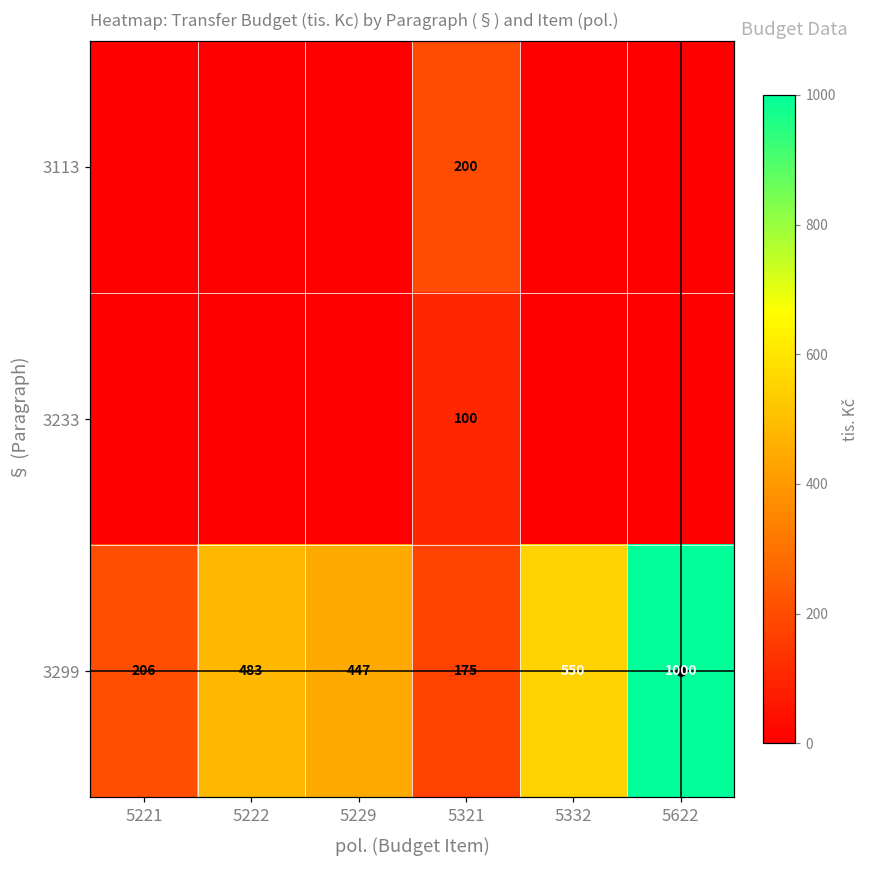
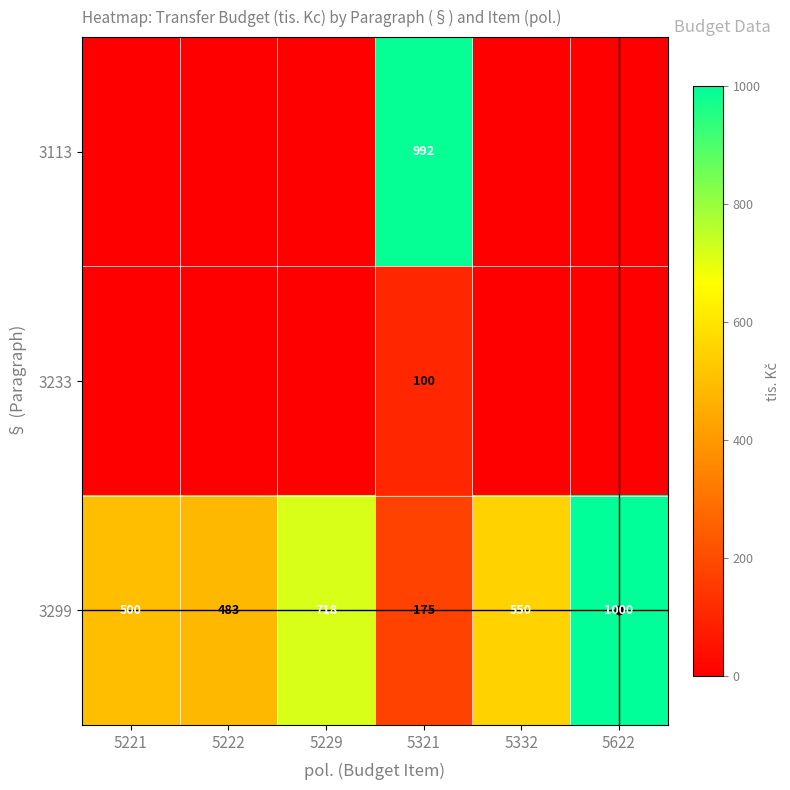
  {
    "3113": {
-     "5321": 200
+     "5321": 992
    },
    "3233": {
      "5321": 100
    },
    "3299": {
-     "5221": 206,
+     "5221": 500,
      "5222": 483,
-     "5229": 447,
+     "5229": 718,
      "5321": 175,
      "5332": 550
    }
  }
